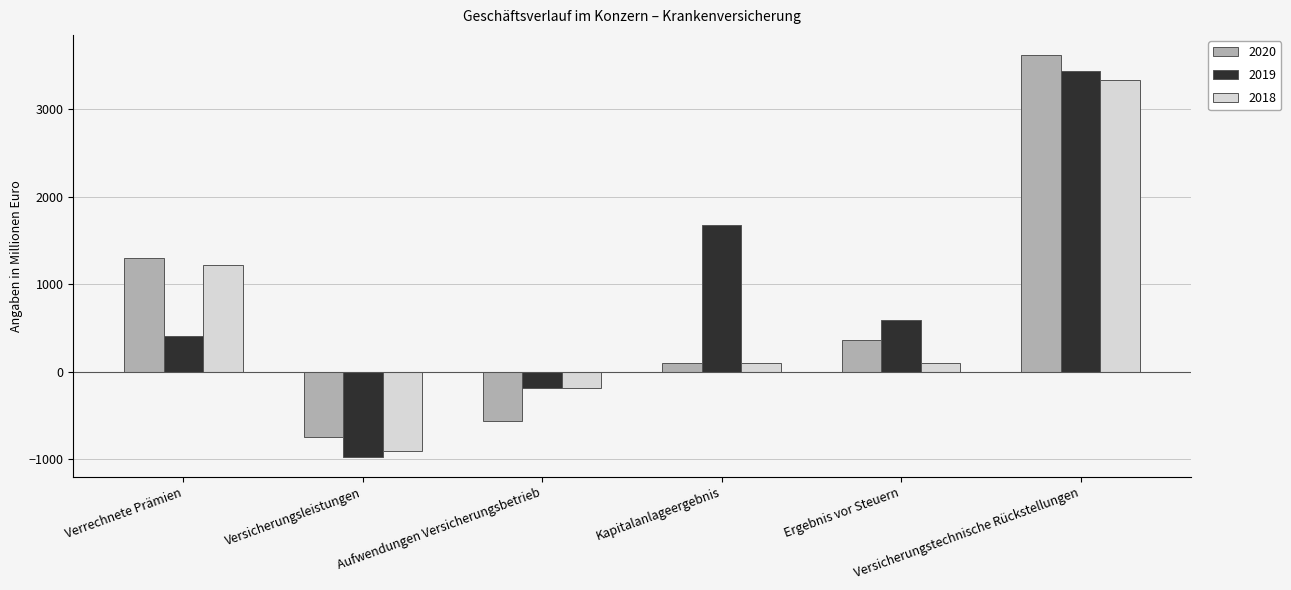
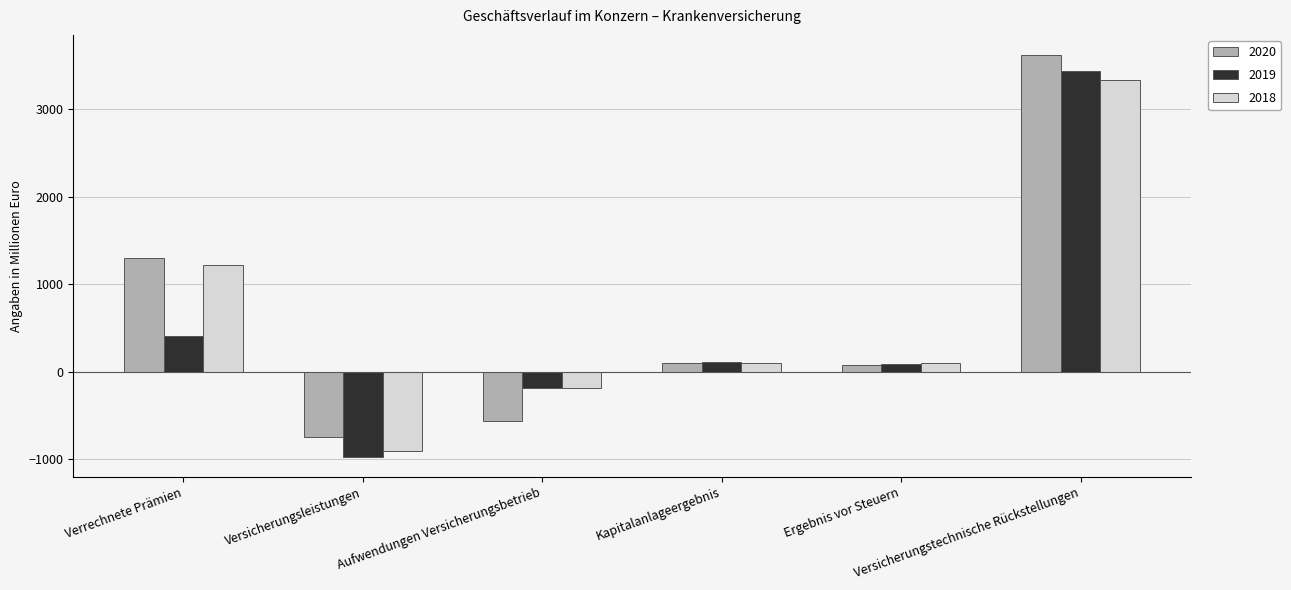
  {
    "2020": {
      "Verrechnete Prämien": 1300,
      "Versicherungsleistungen": -700,
      "Aufwendungen Versicherungsbetrieb": -600,
      "Kapitalanlageergebnis": 100,
-     "Ergebnis vor Steuern": 400,
+     "Ergebnis vor Steuern": 100,
      "Versicherungstechnische Rückstellungen": 3600
    },
    "2019": {
      "Verrechnete Prämien": 400,
      "Versicherungsleistungen": -1000,
      "Aufwendungen Versicherungsbetrieb": -200,
-     "Kapitalanlageergebnis": 1700,
-     "Ergebnis vor Steuern": 600,
+     "Kapitalanlageergebnis": 100,
+     "Ergebnis vor Steuern": 100,
      "Versicherungstechnische Rückstellungen": 3400
    },
    "2018": {
      "Verrechnete Prämien": 1200,
      "Versicherungsleistungen": -900,
      "Aufwendungen Versicherungsbetrieb": -200,
      "Kapitalanlageergebnis": 100,
      "Ergebnis vor Steuern": 100,
      "Versicherungstechnische Rückstellungen": 3300
    }
  }
